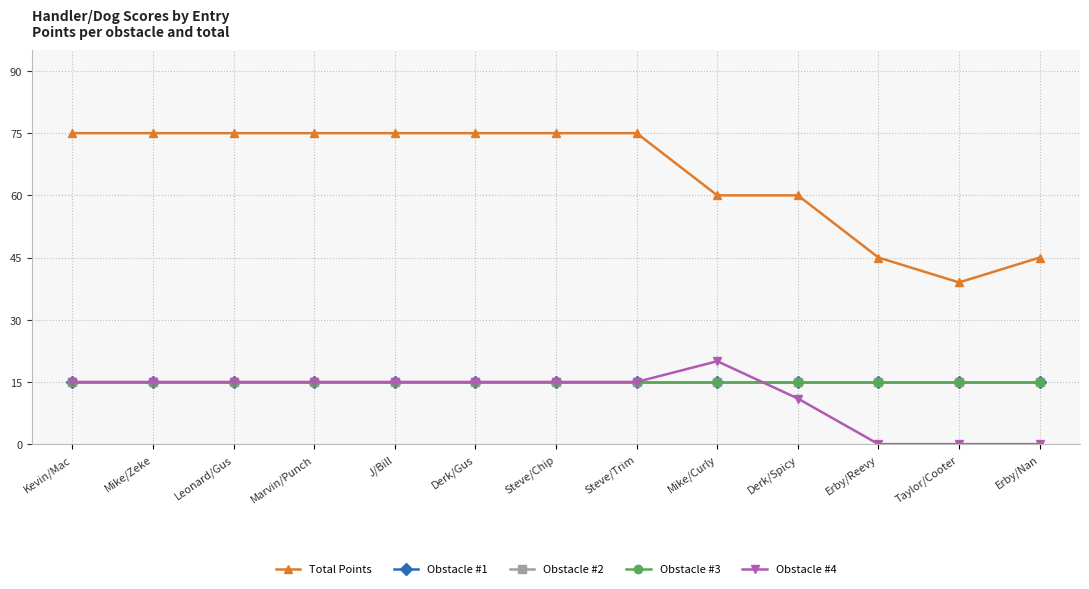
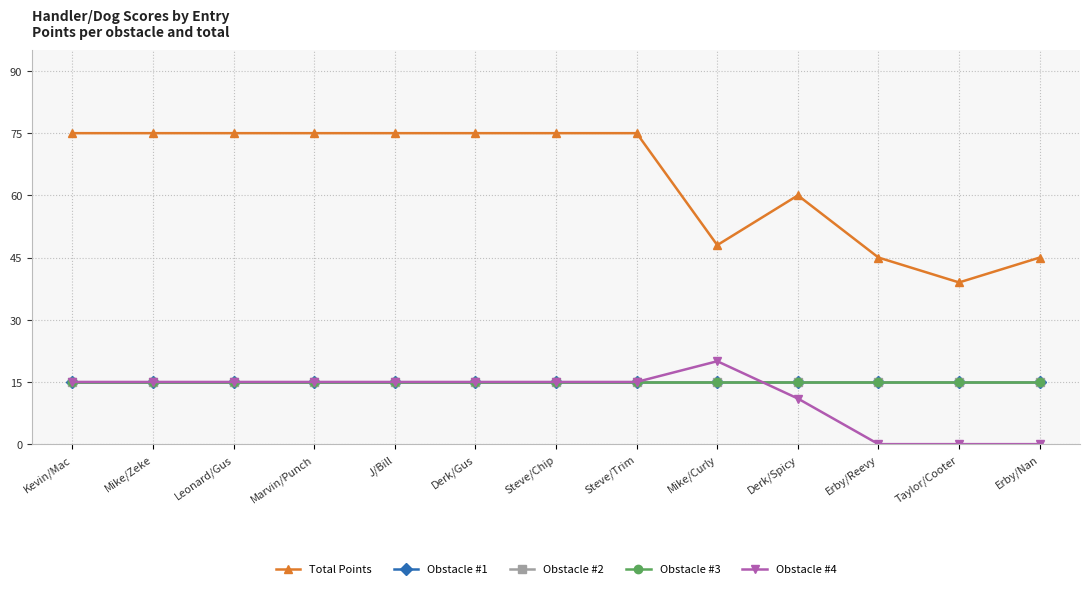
  {
    "Total Points": {
      "Kevin/Mac": 75,
      "Mike/Zeke": 75,
      "Leonard/Gus": 75,
      "Marvin/Punch": 75,
      "J/Bill": 75,
      "Derk/Gus": 75,
      "Steve/Chip": 75,
      "Steve/Trim": 75,
-     "Mike/Curly": 60,
+     "Mike/Curly": 48,
      "Derk/Spicy": 60,
      "Erby/Reevy": 45,
      "Taylor/Cooter": 39,
      "Erby/Nan": 45
    },
    "Obstacle #3": {
      "Mike/Curly": 15,
      "Derk/Spicy": 15,
      "Erby/Reevy": 15,
      "Taylor/Cooter": 15,
      "Erby/Nan": 15
    },
    "Obstacle #4": {
      "Mike/Curly": 20,
      "Derk/Spicy": 11,
      "Erby/Reevy": 0,
      "Taylor/Cooter": 0,
      "Erby/Nan": 0
    }
  }
